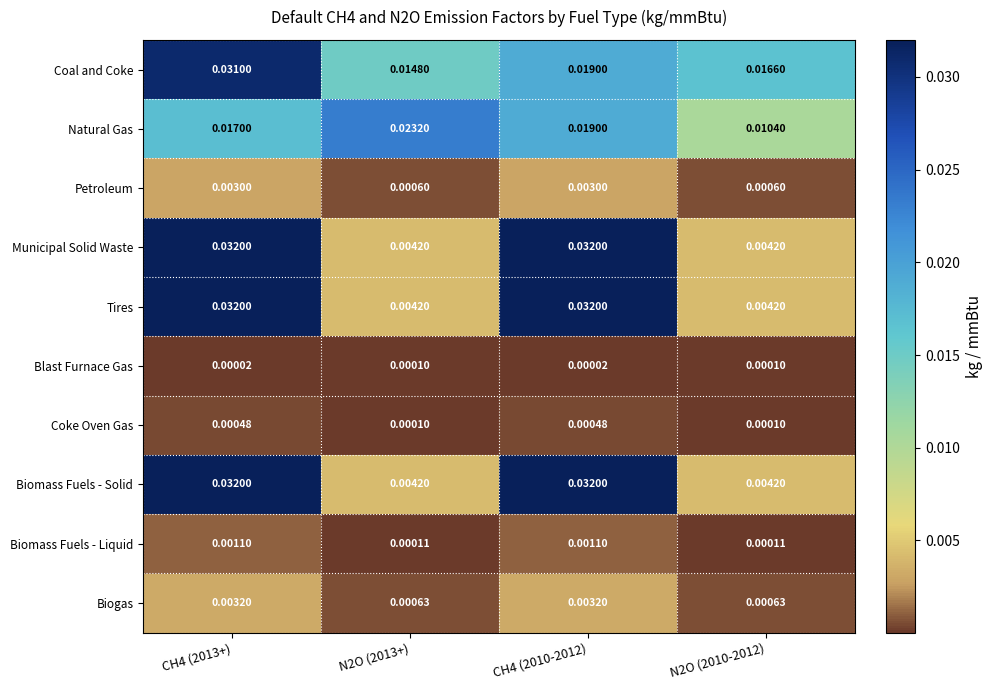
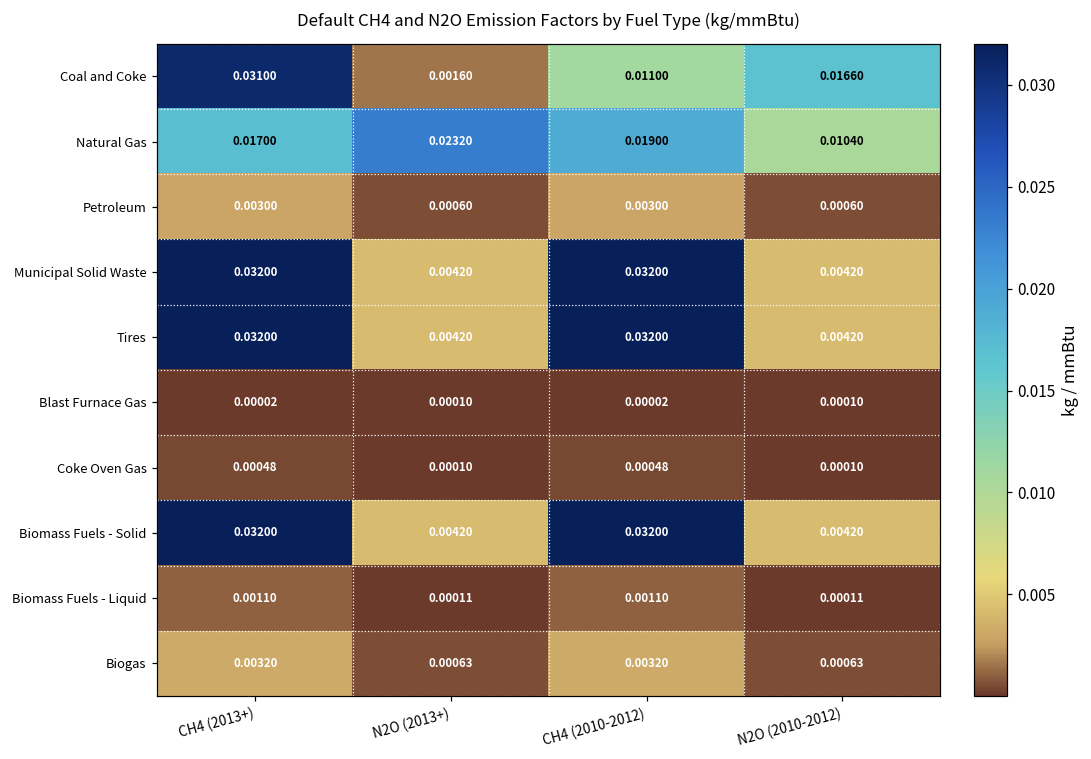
  {
    "Coal and Coke": {
      "CH4 (2013+)": 0.03100,
-     "N2O (2013+)": 0.01480,
-     "CH4 (2010-2012)": 0.01900,
+     "N2O (2013+)": 0.00160,
+     "CH4 (2010-2012)": 0.01100,
      "N2O (2010-2012)": 0.01660
    },
    "Natural Gas": {
      "CH4 (2013+)": 0.01700,
      "N2O (2013+)": 0.02320,
      "CH4 (2010-2012)": 0.01900,
      "N2O (2010-2012)": 0.01040
    },
    "Petroleum": {
      "CH4 (2013+)": 0.00300,
      "N2O (2013+)": 0.00060,
      "CH4 (2010-2012)": 0.00300,
      "N2O (2010-2012)": 0.00060
    },
    "Municipal Solid Waste": {
      "CH4 (2013+)": 0.03200,
      "N2O (2013+)": 0.00420,
      "CH4 (2010-2012)": 0.03200,
      "N2O (2010-2012)": 0.00420
    },
    "Tires": {
      "CH4 (2013+)": 0.03200,
      "N2O (2013+)": 0.00420,
      "CH4 (2010-2012)": 0.03200,
      "N2O (2010-2012)": 0.00420
    },
    "Blast Furnace Gas": {
      "CH4 (2013+)": 0.00002,
      "N2O (2013+)": 0.00010,
      "CH4 (2010-2012)": 0.00002,
      "N2O (2010-2012)": 0.00010
    },
    "Coke Oven Gas": {
      "CH4 (2013+)": 0.00048,
      "N2O (2013+)": 0.00010,
      "CH4 (2010-2012)": 0.00048,
      "N2O (2010-2012)": 0.00010
    },
    "Biomass Fuels - Solid": {
      "CH4 (2013+)": 0.03200,
      "N2O (2013+)": 0.00420,
      "CH4 (2010-2012)": 0.03200,
      "N2O (2010-2012)": 0.00420
    },
    "Biomass Fuels - Liquid": {
      "CH4 (2013+)": 0.00110,
      "N2O (2013+)": 0.00011,
      "CH4 (2010-2012)": 0.00110,
      "N2O (2010-2012)": 0.00011
    },
    "Biogas": {
      "CH4 (2013+)": 0.00320,
      "N2O (2013+)": 0.00063,
      "CH4 (2010-2012)": 0.00320,
      "N2O (2010-2012)": 0.00063
    }
  }
